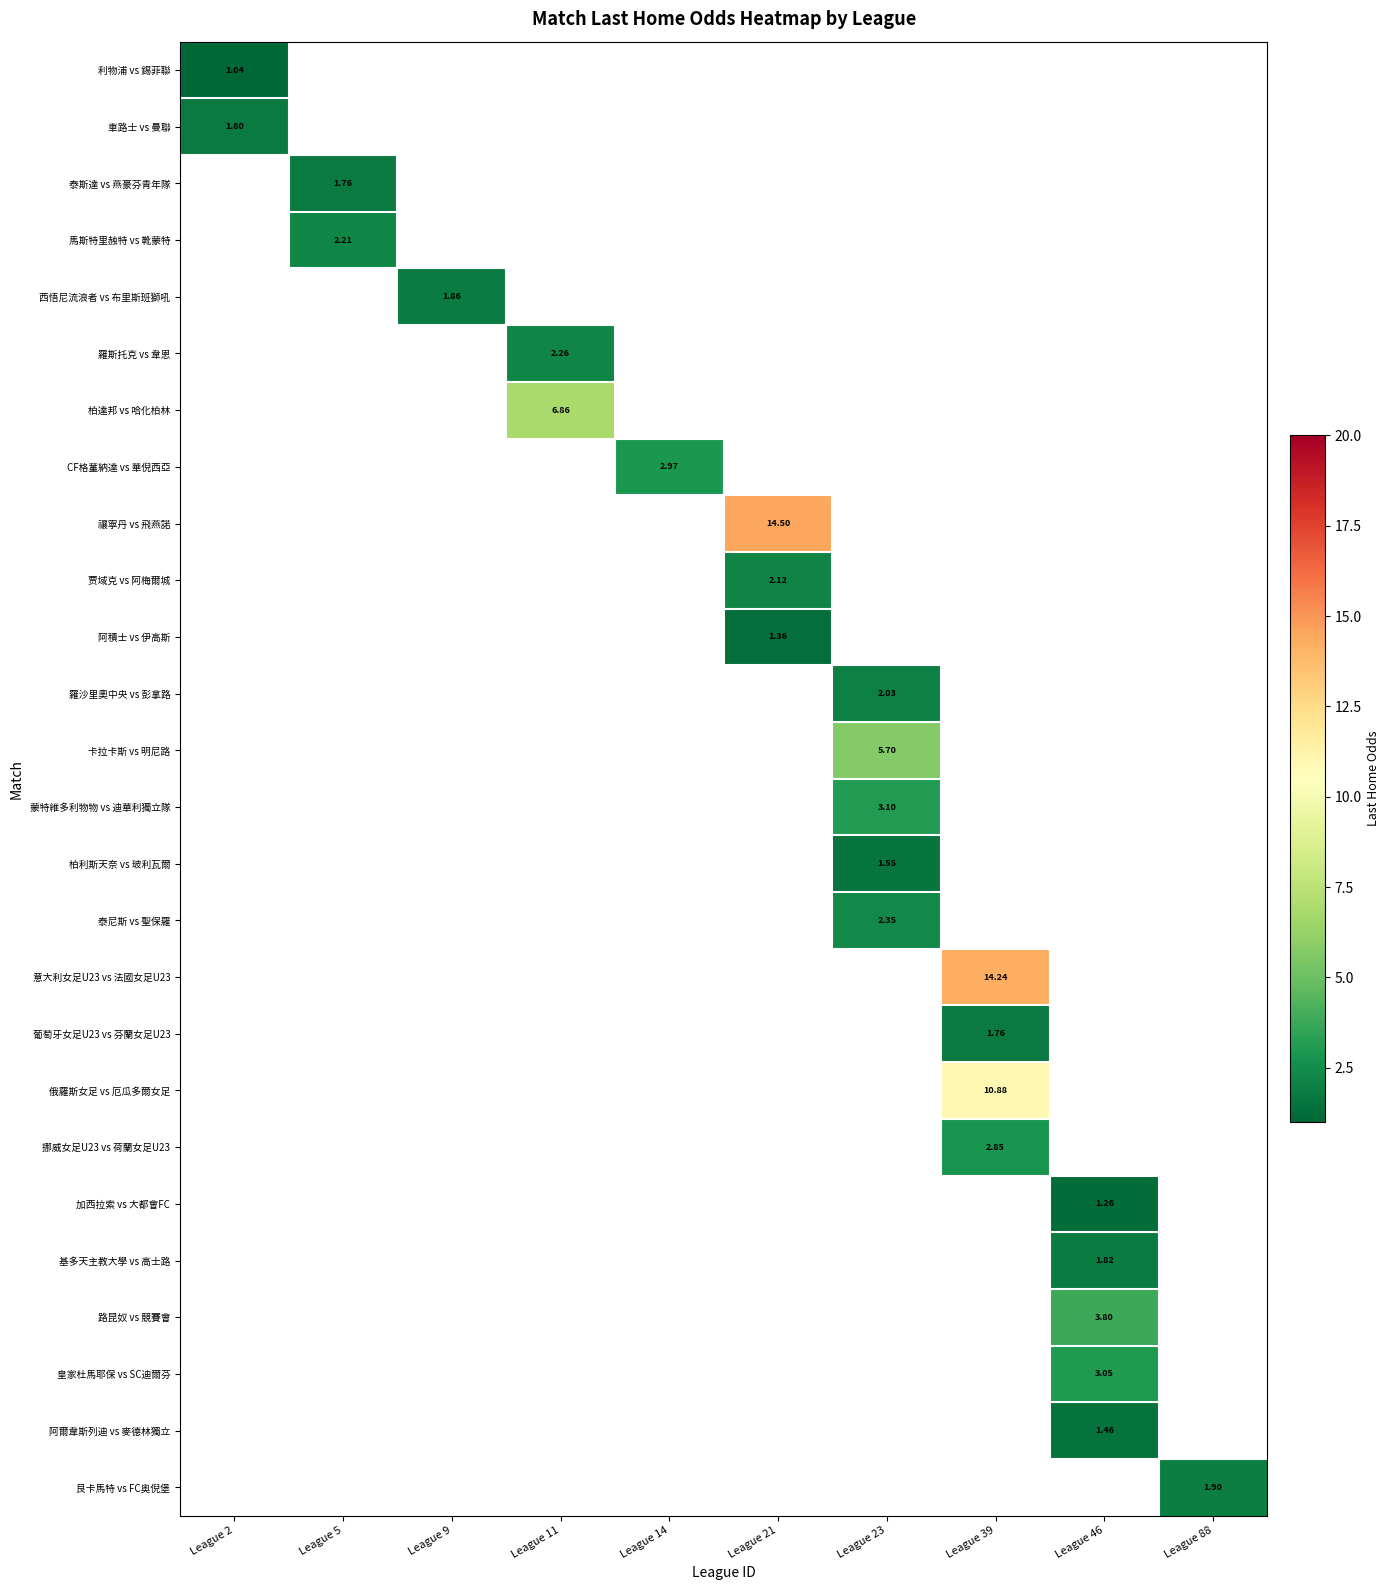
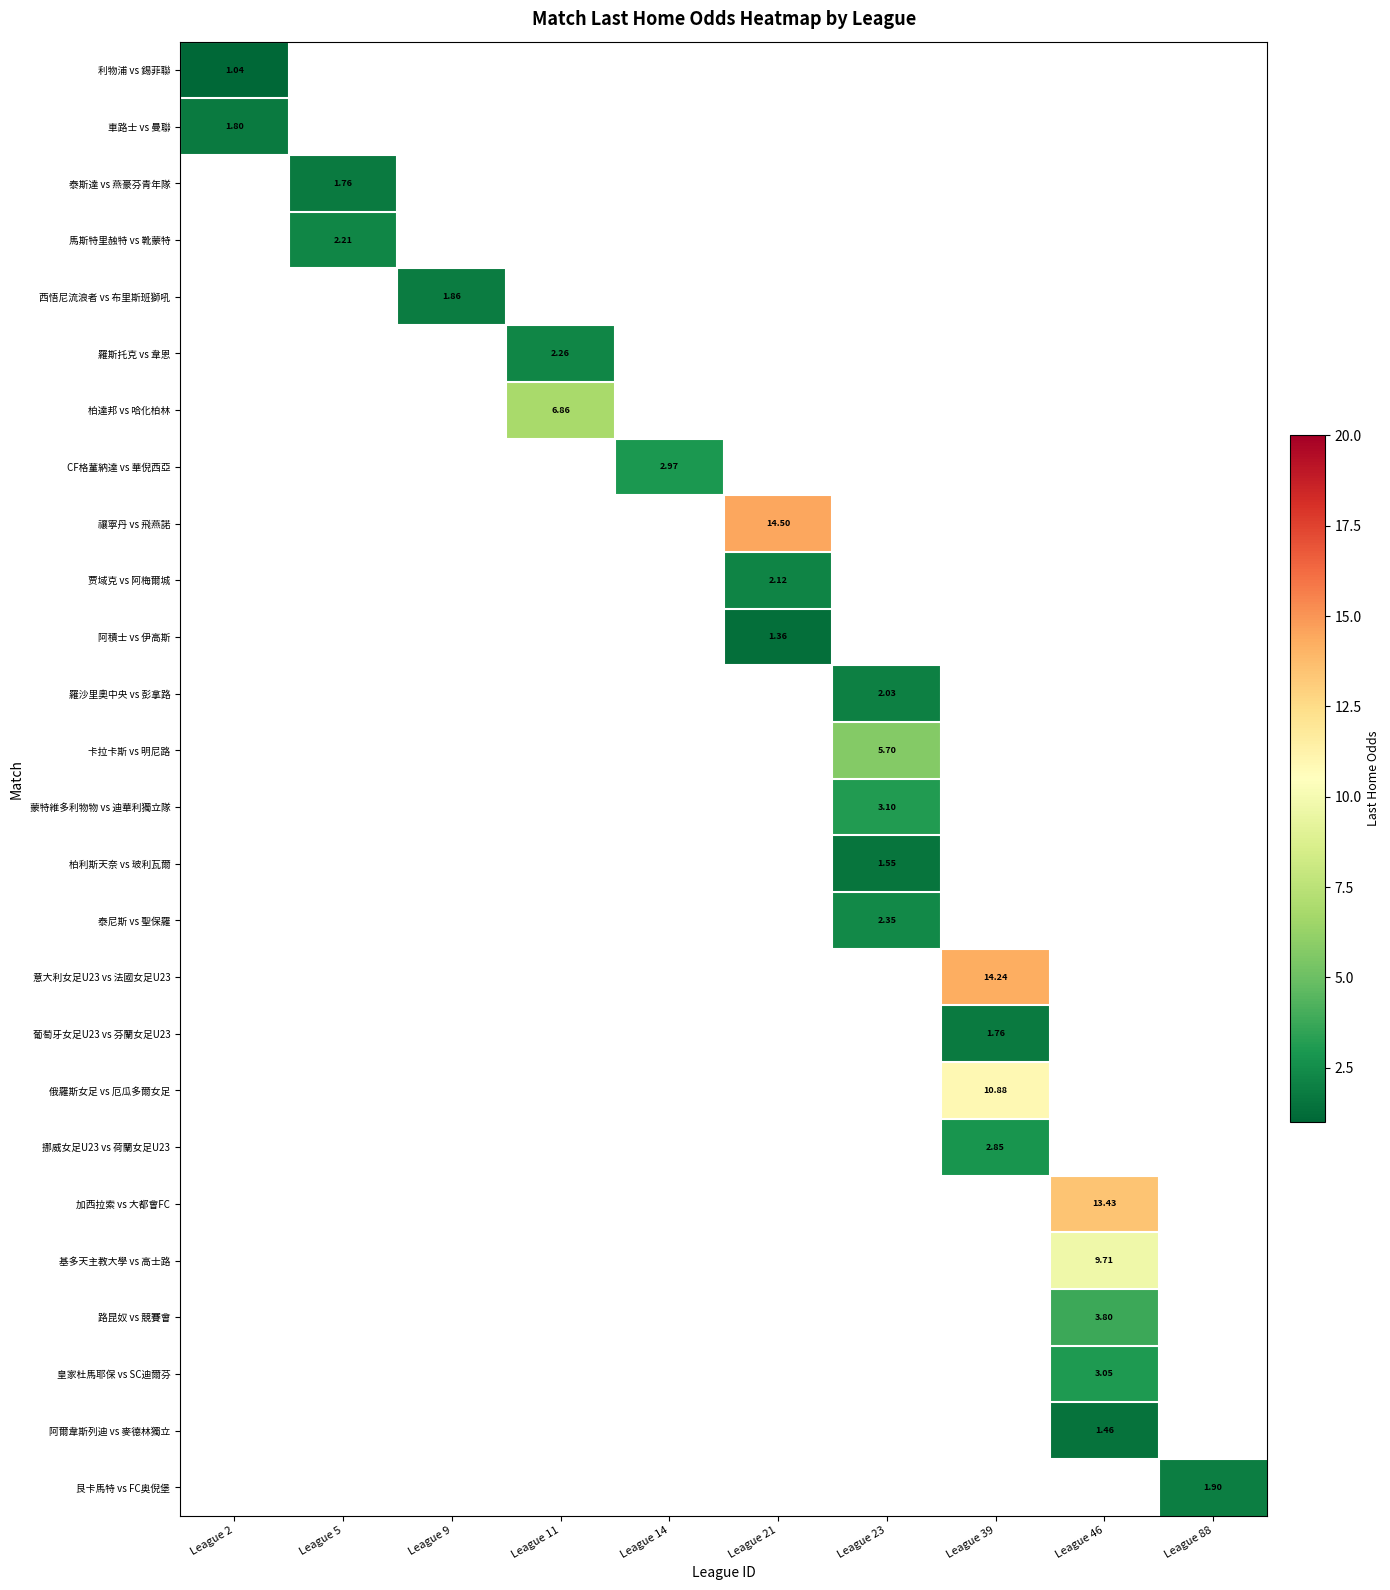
  {
    "利物浦 vs 錫菲聯": {
      "League 2": 1.04
    },
    "車路士 vs 曼聯": {
      "League 2": 1.80
    },
    "泰斯達 vs 燕豪芬青年隊": {
      "League 5": 1.76
    },
    "馬斯特里赨特 vs 靴蒙特": {
      "League 5": 2.21
    },
    "西悟尼流浪者 vs 布里斯班獅吼": {
      "League 9": 1.86
    },
    "羅斯托克 vs 韋恩": {
      "League 11": 2.26
    },
    "柏達邦 vs 哈化柏林": {
      "League 11": 6.86
    },
    "CF格蓳納達 vs 華倪西亞": {
      "League 14": 2.97
    },
    "禳寧丹 vs 飛燕諾": {
      "League 21": 14.50
    },
    "贾域克 vs 阿梅爾城": {
      "League 21": 2.12
    },
    "阿積士 vs 伊高斯": {
      "League 21": 1.36
    },
    "羅沙里奧中央 vs 彭拿路": {
      "League 23": 2.03
    },
    "卡拉卡斯 vs 明尼路": {
      "League 23": 5.70
    },
    "蒙特維多利物物 vs 迪華利獨立隊": {
      "League 23": 3.10
    },
    "柏利斯天奈 vs 玻利瓦爾": {
      "League 23": 1.55
    },
    "泰尼斯 vs 聖保羅": {
      "League 23": 2.35
    },
    "意大利女足U23 vs 法國女足U23": {
      "League 39": 14.24
    },
    "葡萄牙女足U23 vs 芬蘭女足U23": {
      "League 39": 1.76
    },
    "俄羅斯女足 vs 厄瓜多爾女足": {
      "League 39": 10.88
    },
    "挪威女足U23 vs 荷蘭女足U23": {
      "League 39": 2.85
    },
    "加西拉索 vs 大都會FC": {
-     "League 46": 1.26
+     "League 46": 13.43
    },
    "基多天主教大學 vs 高士路": {
-     "League 46": 1.82
+     "League 46": 9.71
    },
    "路昆奴 vs 競賽會": {
      "League 46": 3.80
    },
    "皇家杜馬耶保 vs SC迪爾芬": {
      "League 46": 3.05
    },
    "阿爾韋斯列迪 vs 麥德林獨立": {
      "League 46": 1.46
    },
    "艮卡馬特 vs FC奥倪堡": {
      "League 88": 1.90
    }
  }
